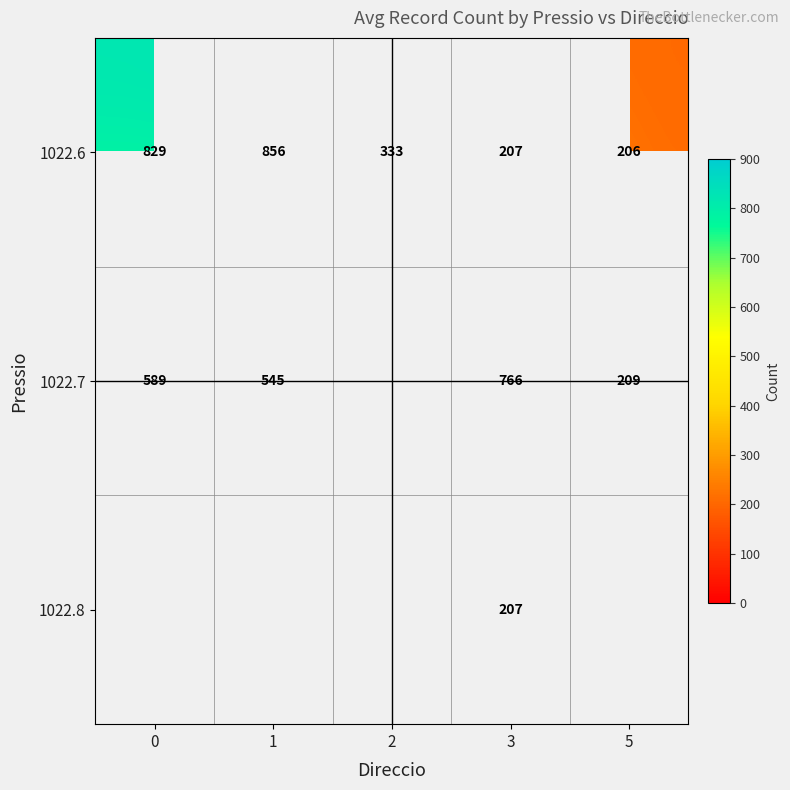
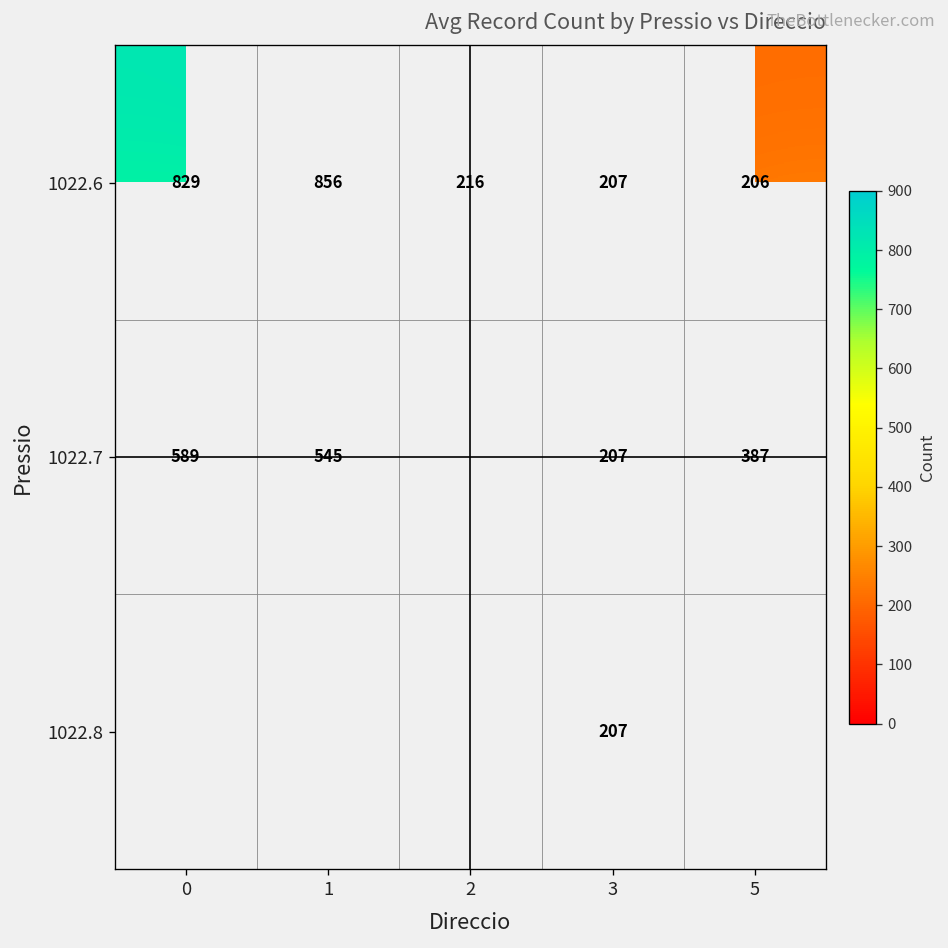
  {
    "1022.6": {
      "0": 829,
      "1": 856,
-     "2": 333,
+     "2": 216,
      "3": 207,
      "5": 206
    },
    "1022.7": {
      "0": 589,
      "1": 545,
-     "3": 766,
-     "5": 209
+     "3": 207,
+     "5": 387
    },
    "1022.8": {
      "3": 207
    }
  }
